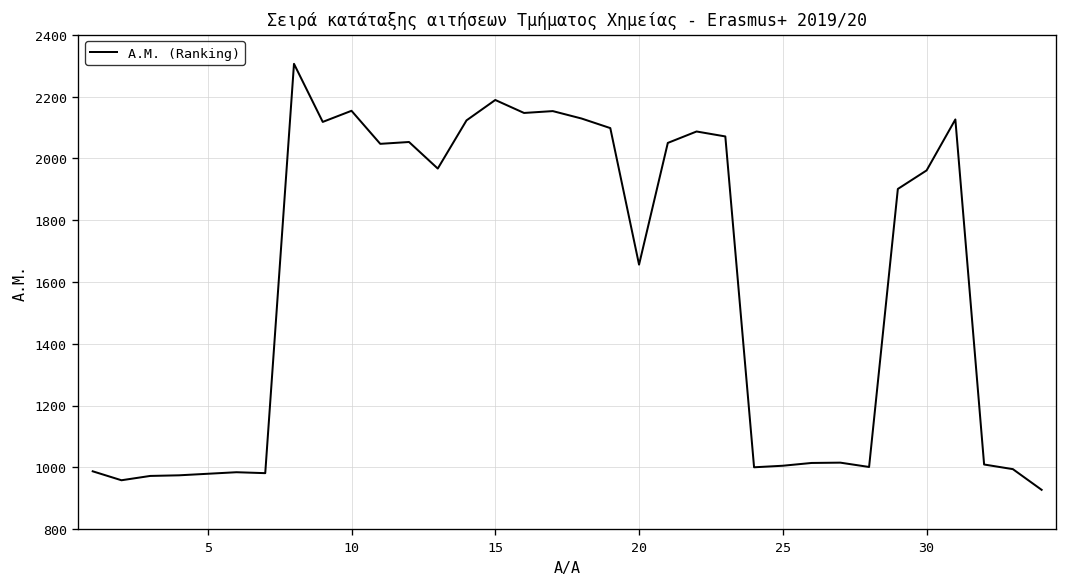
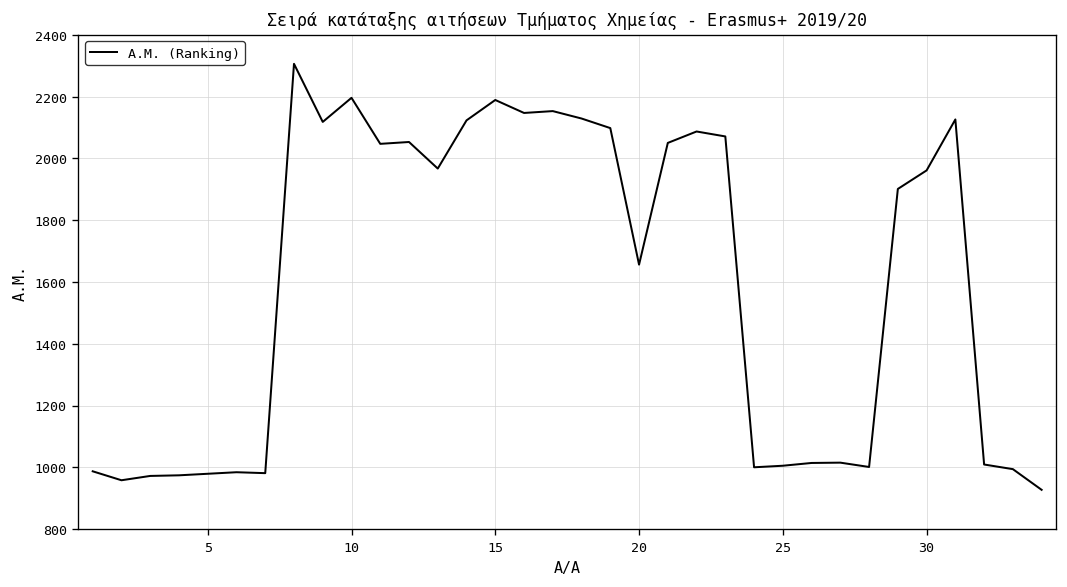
  {
    "5": 980,
-   "10": 2150,
+   "10": 2200,
    "15": 2190,
    "20": 1660,
    "25": 1010,
    "30": 1960
  }
